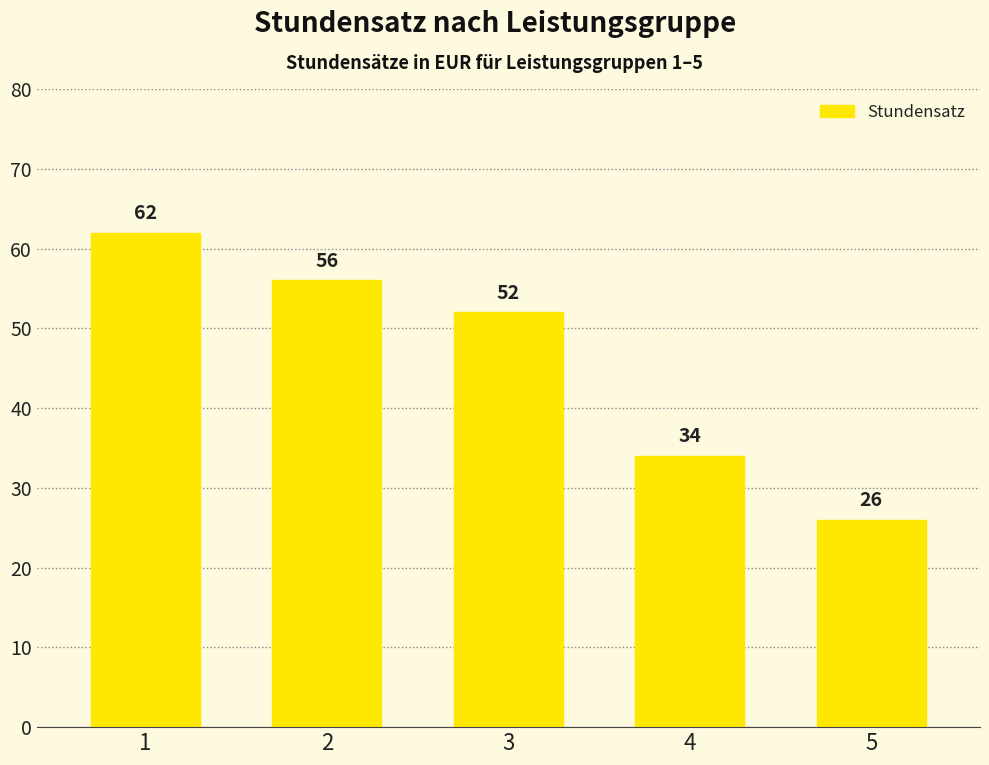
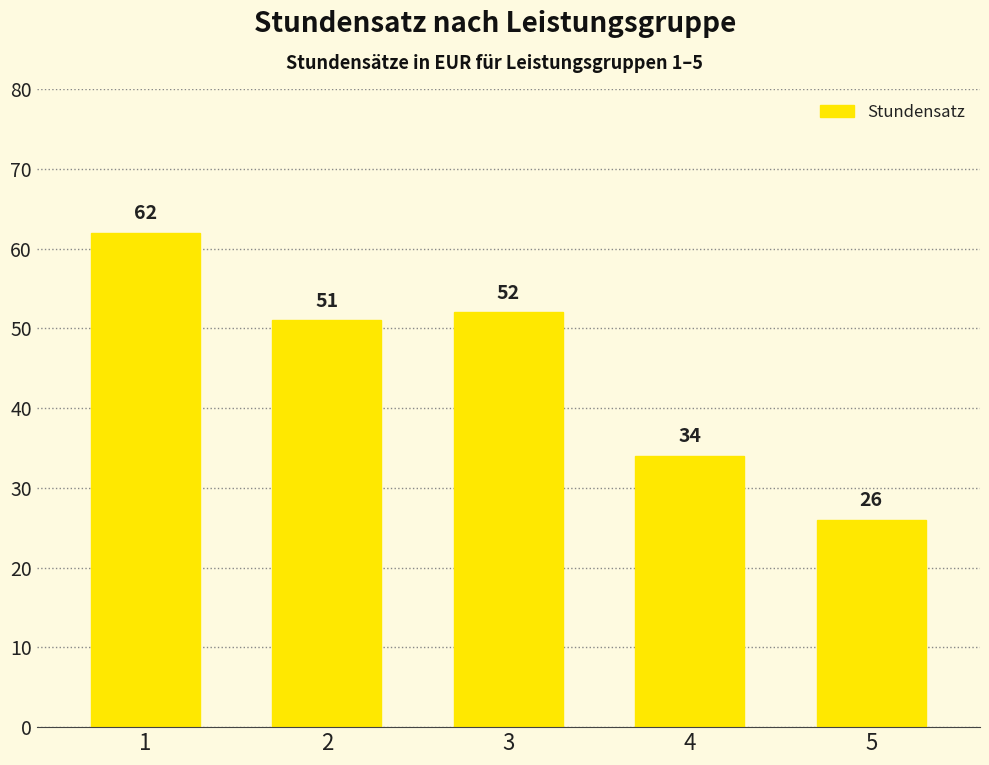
  {
    "1": 62,
-   "2": 56,
+   "2": 51,
    "3": 52,
    "4": 34,
    "5": 26
  }
